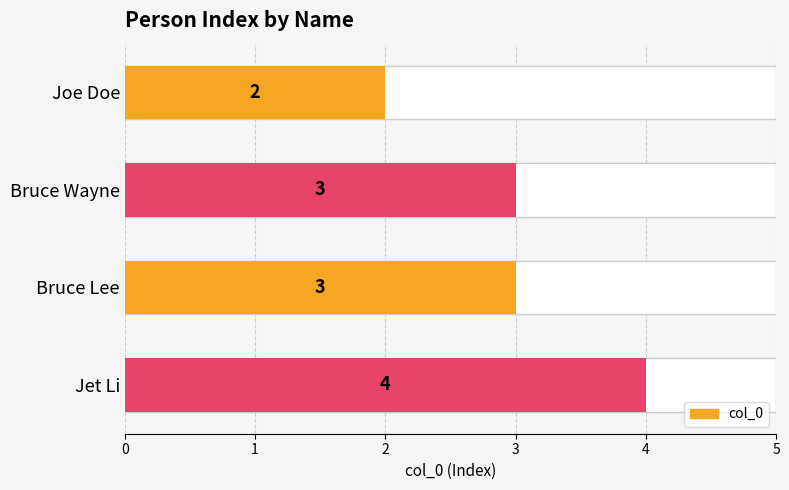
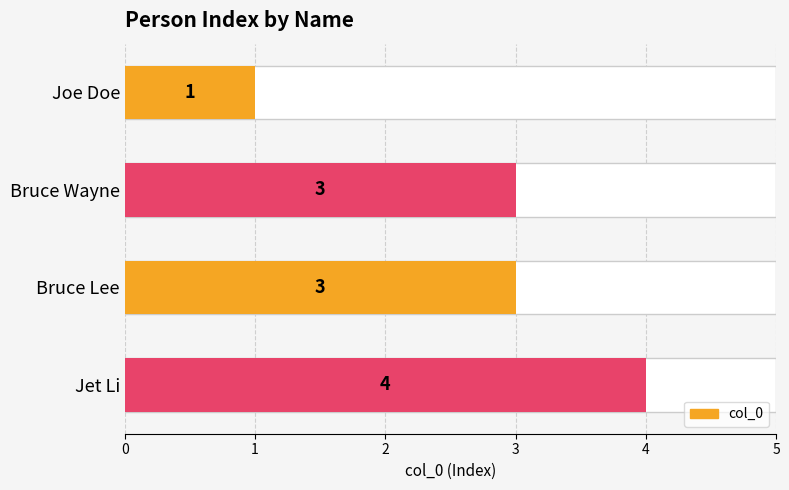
  {
    "col_0": {
-     "Joe Doe": 2
+     "Joe Doe": 1
    }
  }
